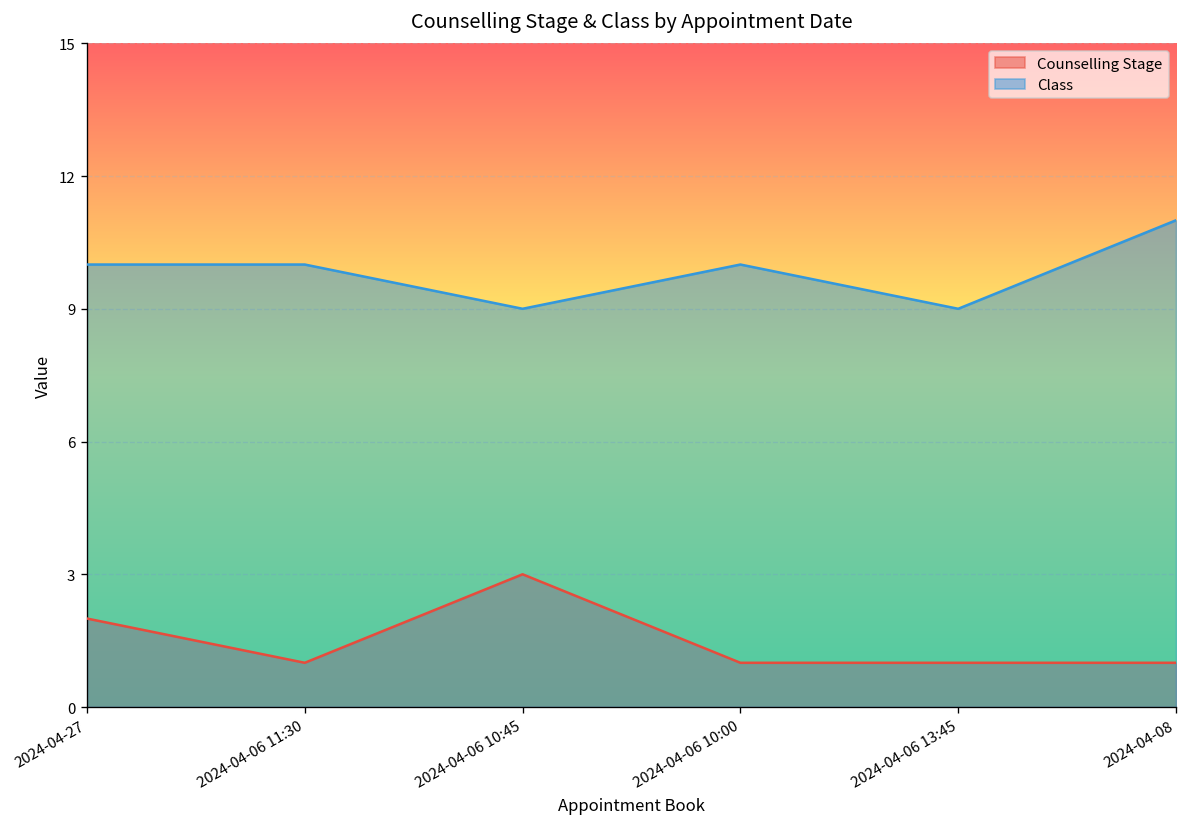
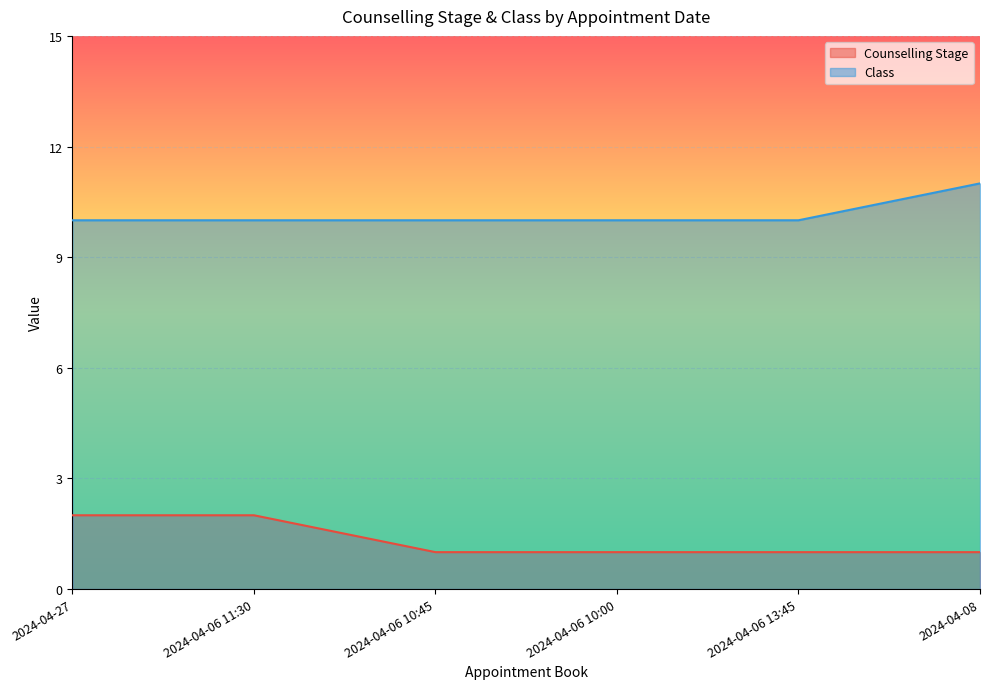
  {
    "Counselling Stage": {
      "2024-04-27": 2,
-     "2024-04-06 11:30": 1,
-     "2024-04-06 10:45": 3,
+     "2024-04-06 11:30": 2,
+     "2024-04-06 10:45": 1,
      "2024-04-06 10:00": 1,
      "2024-04-06 13:45": 1,
      "2024-04-08": 1
    },
    "Class": {
      "2024-04-27": 10,
      "2024-04-06 11:30": 10,
-     "2024-04-06 10:45": 9,
+     "2024-04-06 10:45": 10,
      "2024-04-06 10:00": 10,
-     "2024-04-06 13:45": 9,
+     "2024-04-06 13:45": 10,
      "2024-04-08": 11
    }
  }
